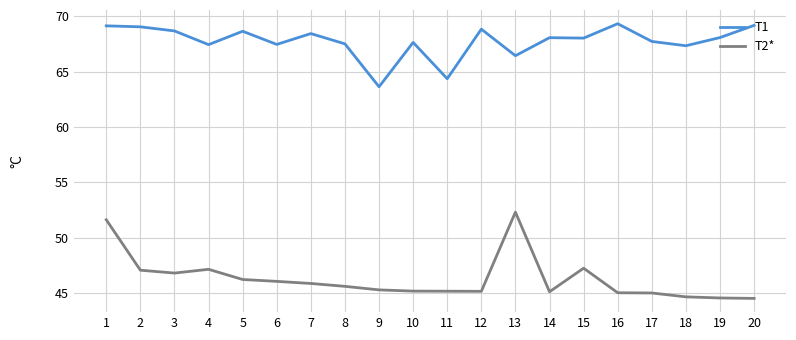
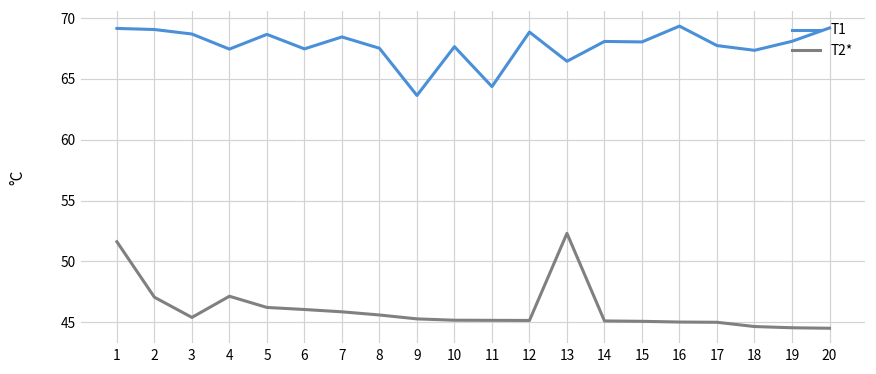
  {
    "T1": {
      "1": 69.2,
      "2": 69.1,
      "3": 68.7,
      "4": 67.5,
      "5": 68.7,
      "6": 67.5,
      "7": 68.5,
      "8": 67.5,
      "9": 63.6,
      "10": 67.7,
      "11": 64.4,
      "12": 68.9,
      "13": 66.5,
      "14": 68.1,
      "15": 68.0,
      "16": 69.3,
      "17": 67.7,
      "18": 67.4,
      "19": 68.1,
      "20": 69.2
    },
    "T2*": {
      "1": 51.6,
      "2": 47.1,
-     "3": 46.8,
+     "3": 45.4,
      "4": 47.1,
      "5": 46.2,
      "6": 46.1,
      "7": 45.9,
      "8": 45.6,
      "9": 45.3,
      "10": 45.2,
      "11": 45.2,
      "12": 45.2,
      "13": 52.3,
      "14": 45.1,
-     "15": 47.2,
+     "15": 45.1,
      "16": 45.0,
      "17": 45.0,
      "18": 44.7,
      "19": 44.6,
      "20": 44.5
    }
  }
